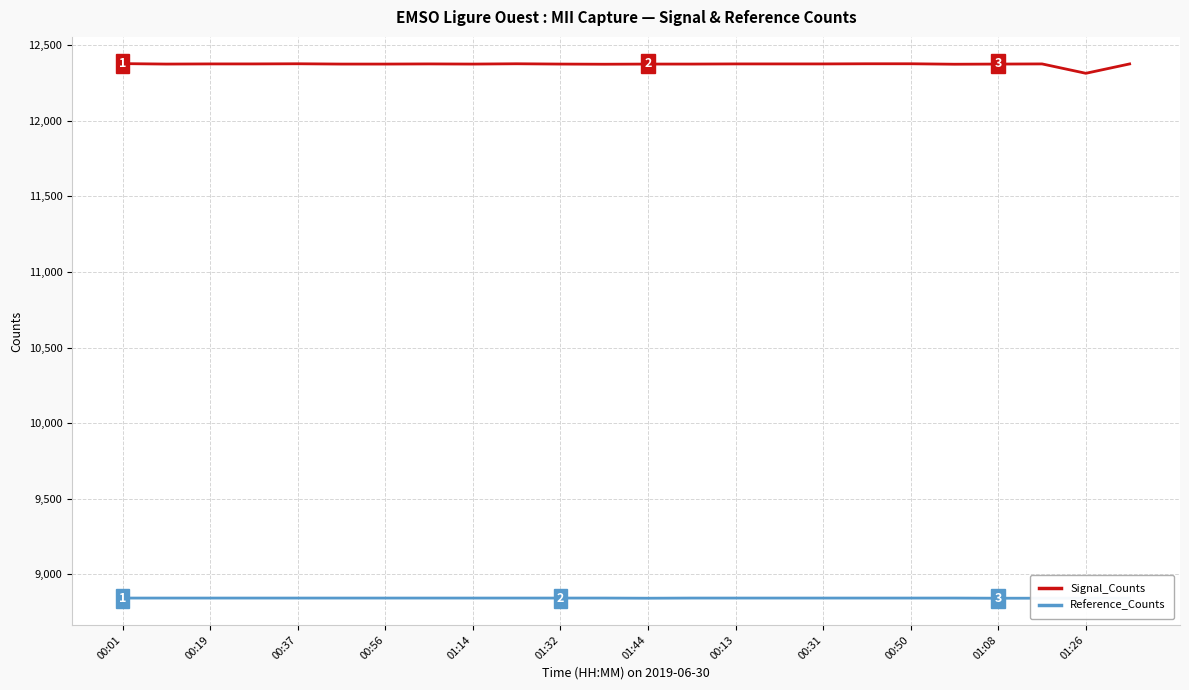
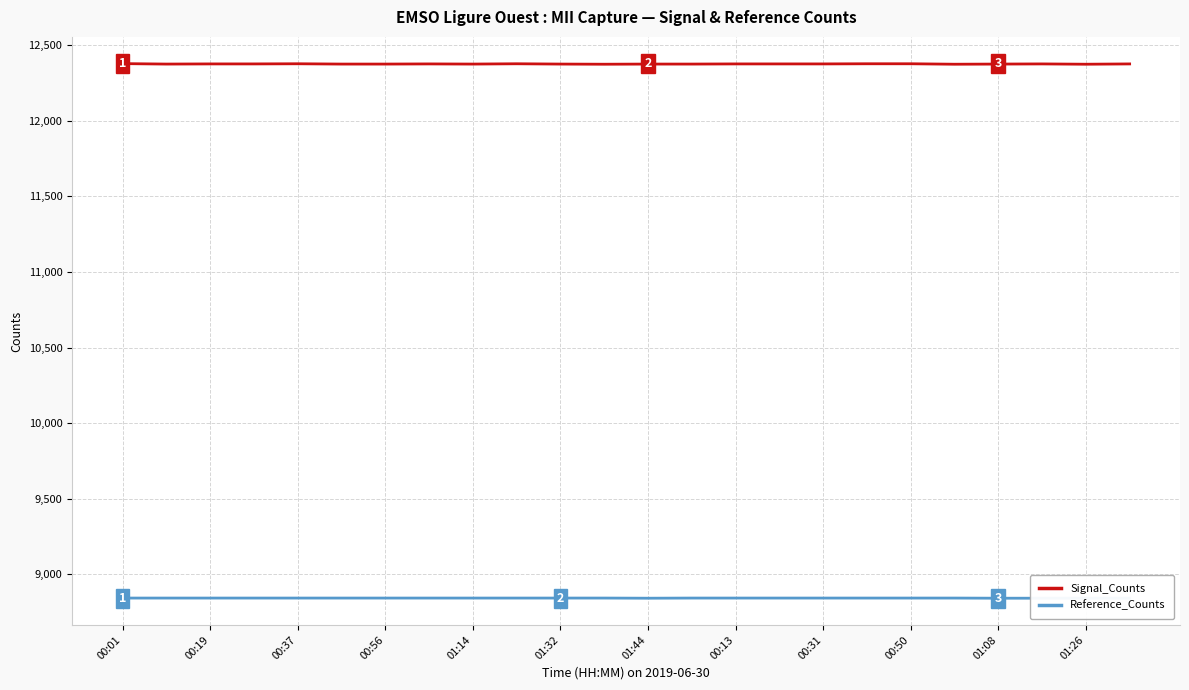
  {
    "Signal_Counts": {
      "00:19": "12,380",
      "00:37": "12,380",
      "00:56": "12,380",
      "01:14": "12,380",
      "01:32": "12,380",
      "00:13": "12,380",
      "00:31": "12,380",
      "00:50": "12,380",
-     "01:26": "12,310"
+     "01:26": "12,370"
    },
    "Reference_Counts": {
      "00:19": "8,840",
      "00:37": "8,840",
      "00:56": "8,840",
      "01:14": "8,840",
      "01:44": "8,840",
      "00:13": "8,840",
      "00:31": "8,840",
      "00:50": "8,840"
    }
  }
